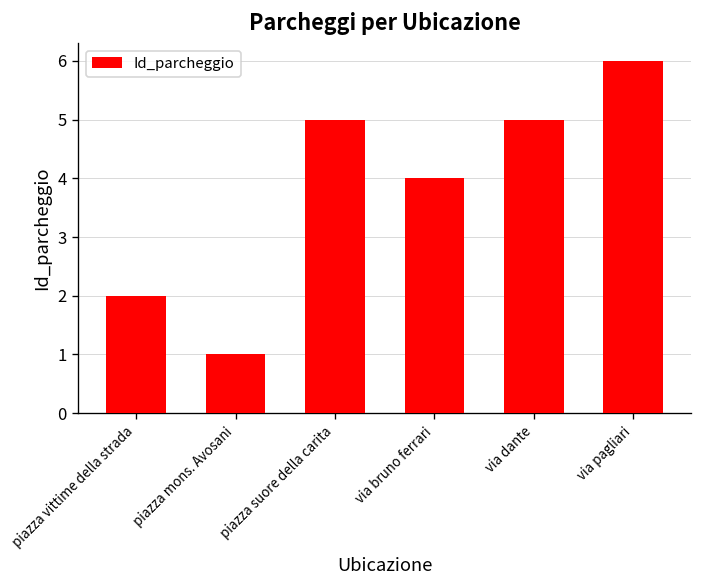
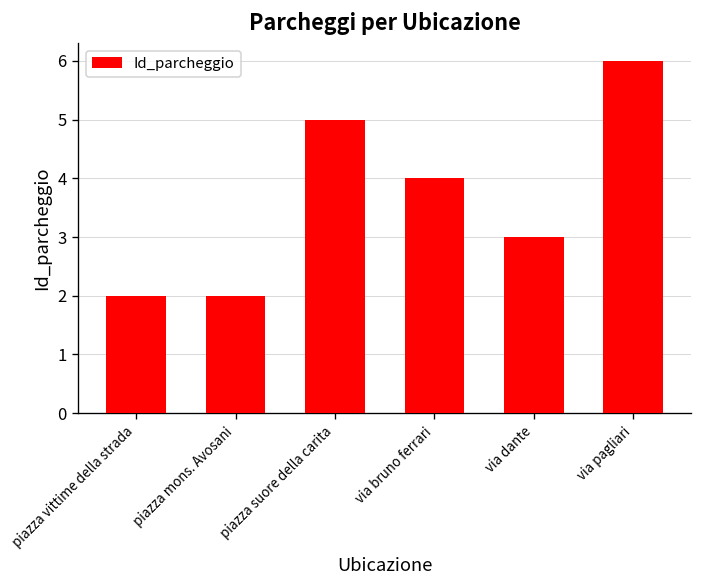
  {
    "piazza vittime della strada": 2,
-   "piazza mons. Avosani": 1,
+   "piazza mons. Avosani": 2,
    "piazza suore della carita": 5,
    "via bruno ferrari": 4,
-   "via dante": 5,
+   "via dante": 3,
    "via pagliari": 6
  }
